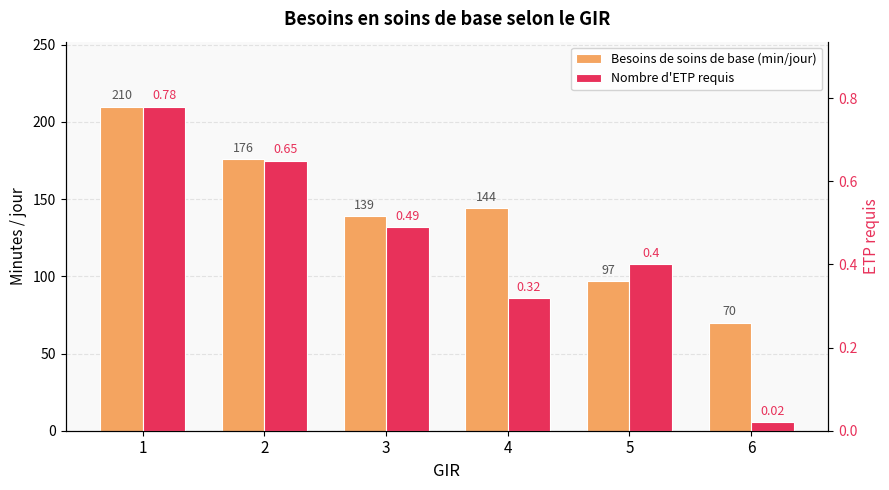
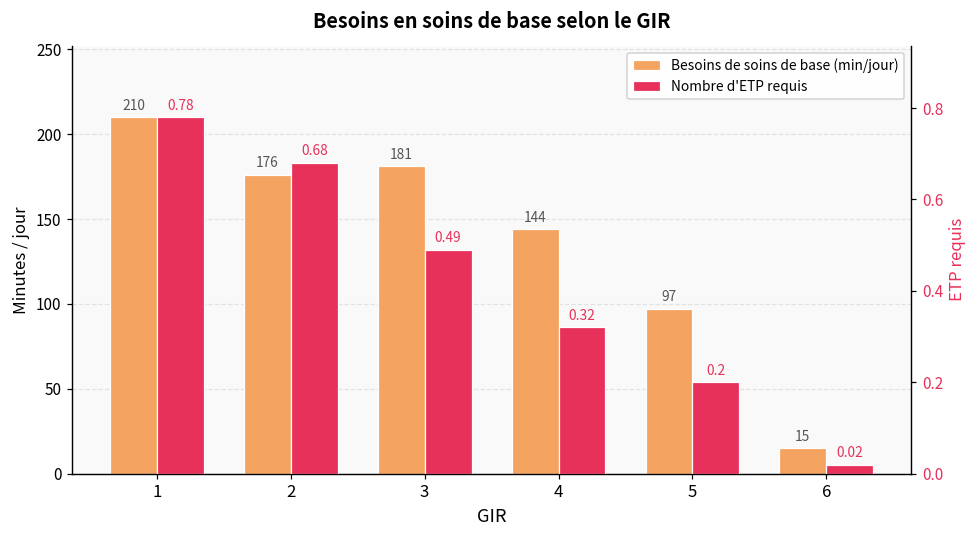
  {
    "Besoins de soins de base (min/jour)": {
      "1": 210,
      "2": 176,
-     "3": 139,
+     "3": 181,
      "4": 144,
      "5": 97,
-     "6": 70
+     "6": 15
    },
    "Nombre d'ETP requis": {
      "1": 0.78,
-     "2": 0.65,
+     "2": 0.68,
      "3": 0.49,
      "4": 0.32,
-     "5": 0.4,
+     "5": 0.2,
      "6": 0.02
    }
  }
